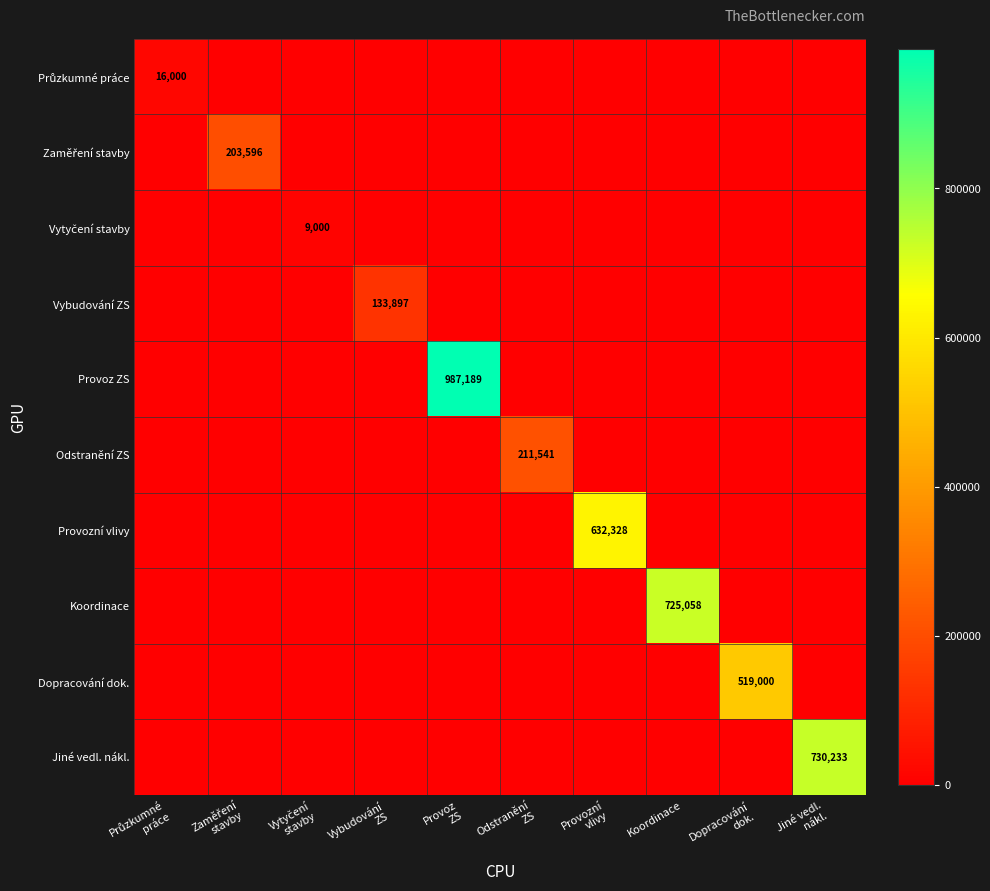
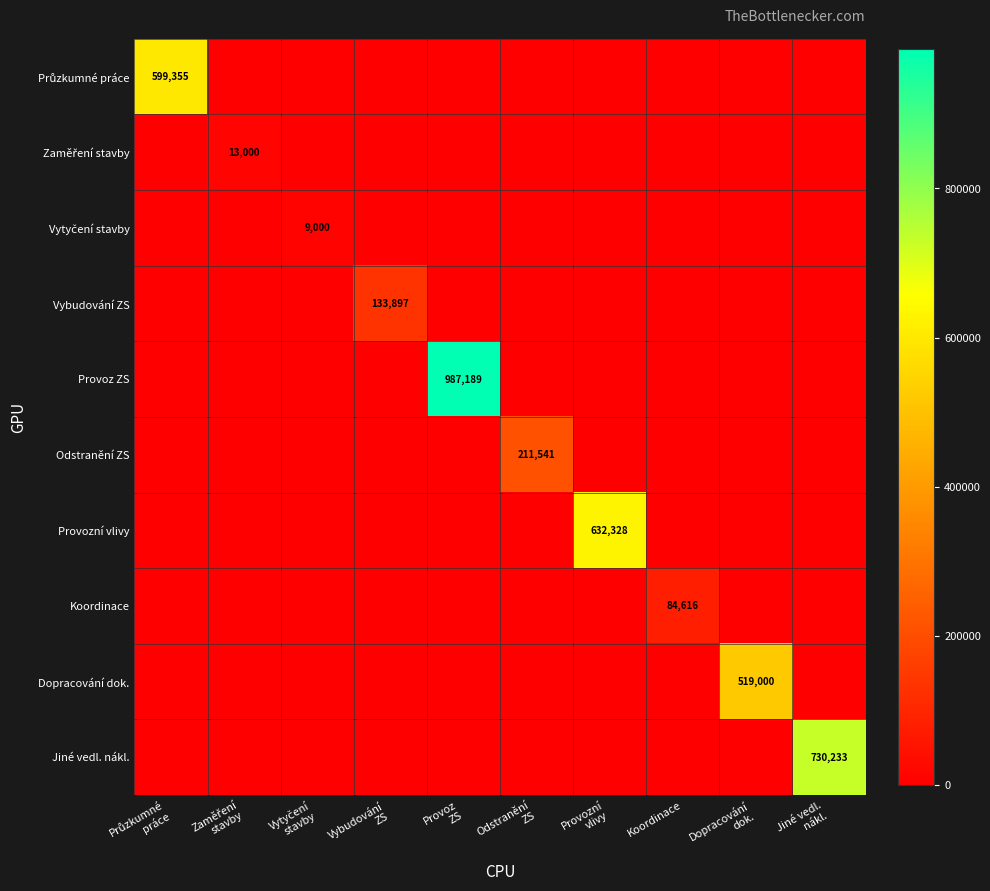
  {
    "Průzkumné práce": {
-     "Průzkumné práce": "16,000"
+     "Průzkumné práce": "599,355"
    },
    "Zaměření stavby": {
-     "Zaměření stavby": "203,596"
+     "Zaměření stavby": "13,000"
    },
    "Vytyčení stavby": {
      "Vytyčení stavby": "9,000"
    },
    "Vybudování ZS": {
      "Vybudování ZS": "133,897"
    },
    "Provoz ZS": {
      "Provoz ZS": "987,189"
    },
    "Odstranění ZS": {
      "Odstranění ZS": "211,541"
    },
    "Provozní vlivy": {
      "Provozní vlivy": "632,328"
    },
    "Koordinace": {
-     "Koordinace": "725,058"
+     "Koordinace": "84,616"
    },
    "Dopracování dok.": {
      "Dopracování dok.": "519,000"
    },
    "Jiné vedl. nákl.": {
      "Jiné vedl. nákl.": "730,233"
    }
  }
